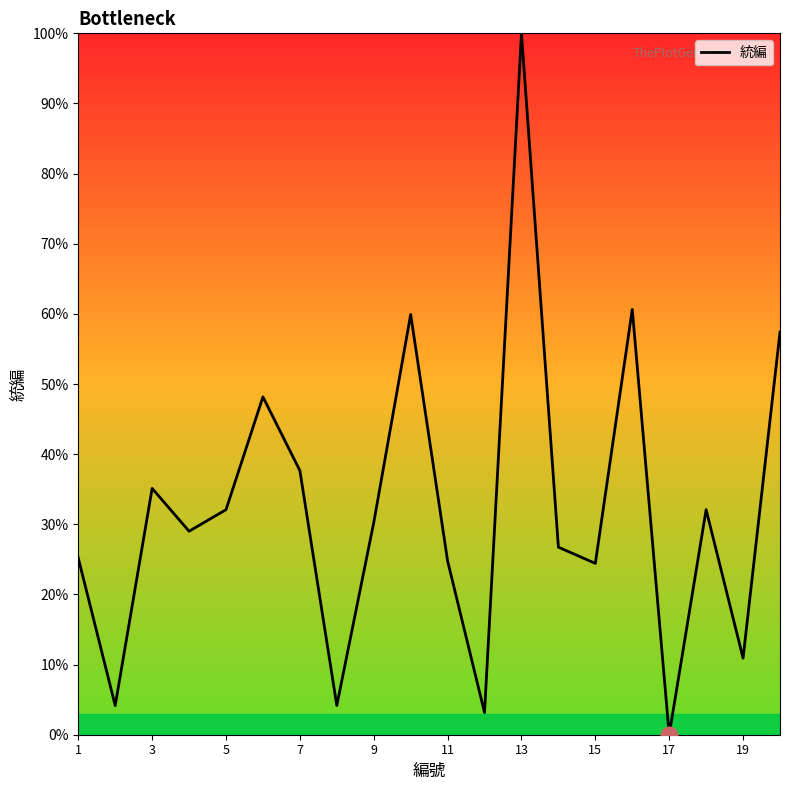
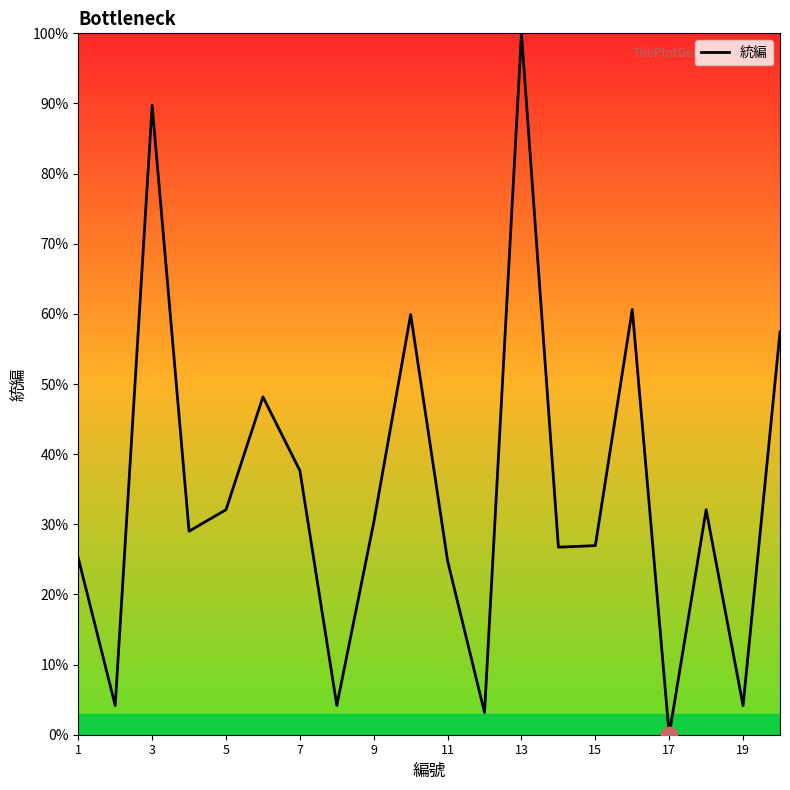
  {
    "統編": {
      "1": "25%",
-     "3": "35%",
+     "3": "90%",
      "5": "32%",
      "7": "38%",
      "9": "30%",
      "11": "25%",
      "13": "100%",
-     "15": "24%",
-     "19": "11%"
+     "15": "27%",
+     "19": "4%"
    }
  }
